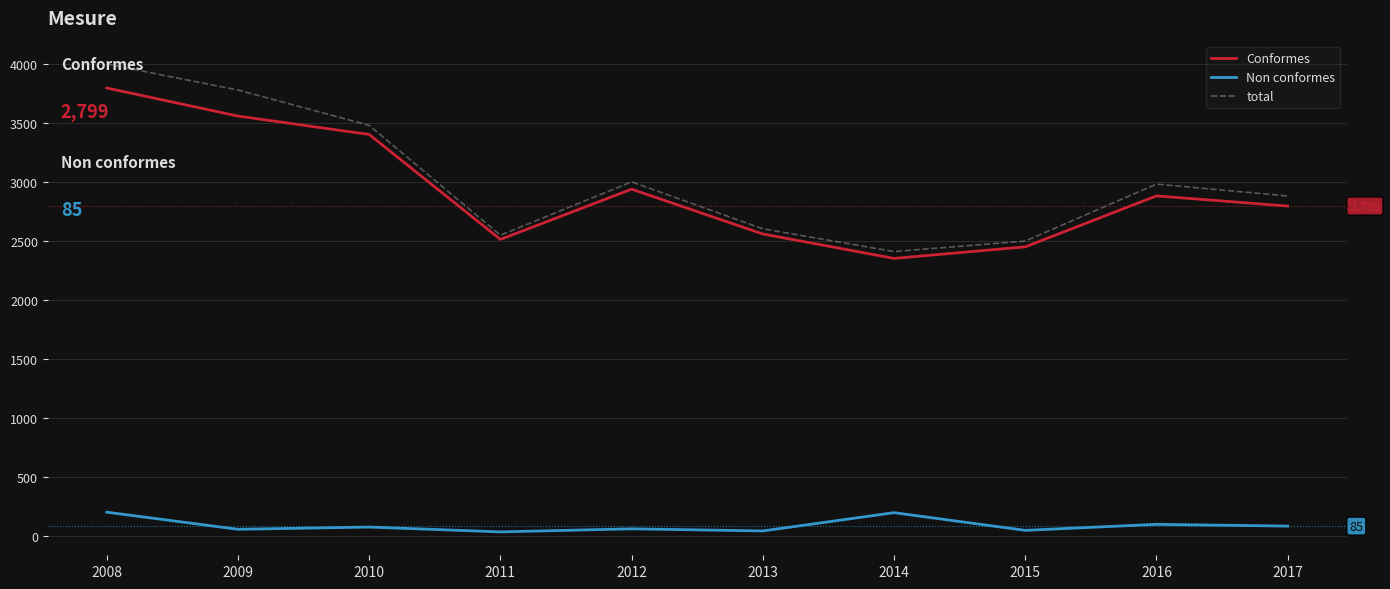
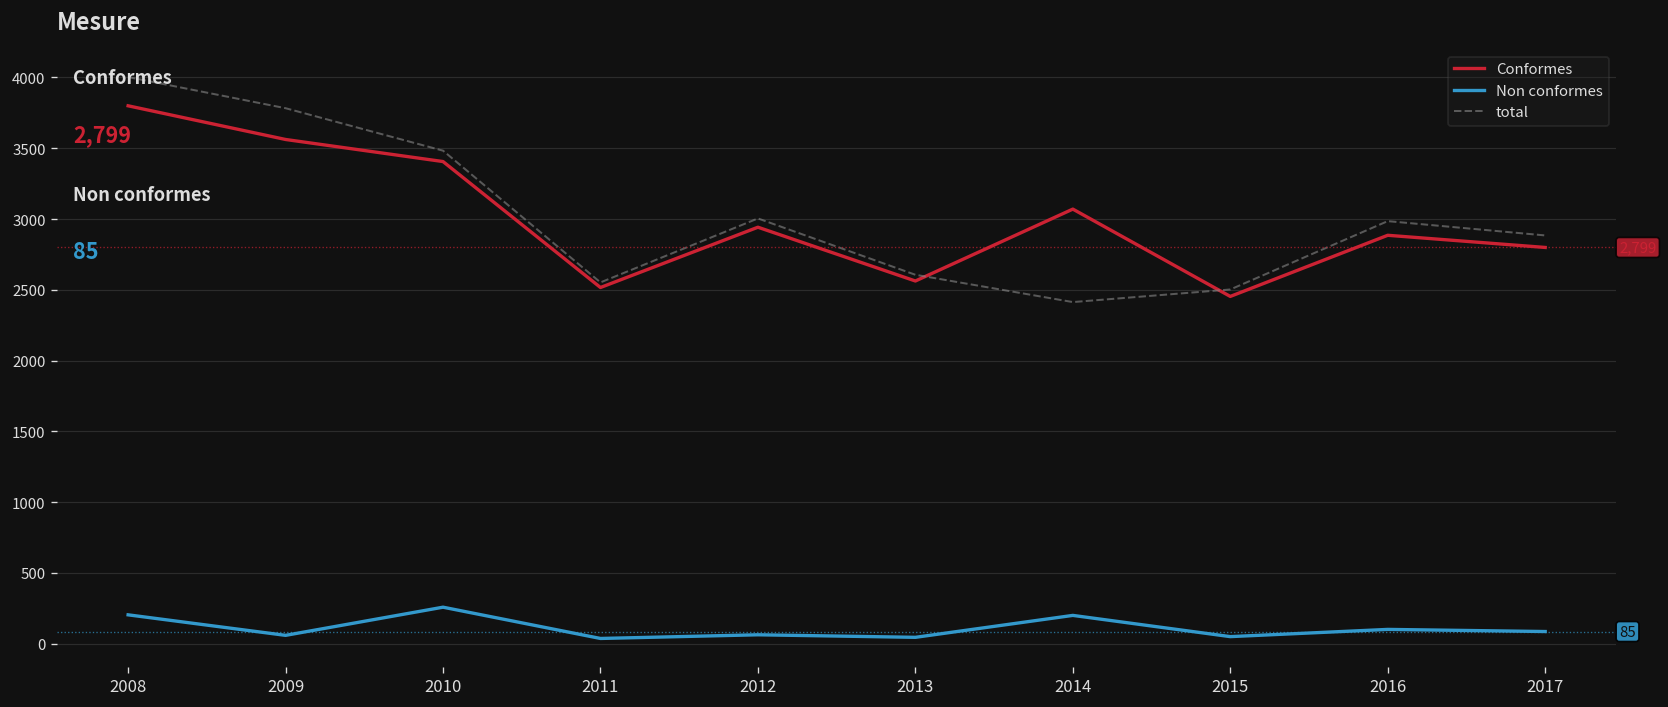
  {
    "Conformes": {
      "2009": 3560,
      "2010": 3410,
      "2011": 2520,
      "2012": 2940,
      "2013": 2560,
-     "2014": 2360,
+     "2014": 3070,
      "2015": 2450,
      "2016": 2890,
      "2017": 2800
    },
    "Non conformes": {
      "2008": 200,
      "2009": 60,
-     "2010": 80,
+     "2010": 260,
      "2011": 40,
      "2012": 60,
      "2013": 40,
      "2014": 200,
      "2015": 50,
      "2016": 100,
      "2017": 90
    },
    "total": {
      "2008": 4000,
      "2009": 3780,
      "2010": 3480,
      "2011": 2550,
      "2012": 3000,
      "2013": 2610,
      "2014": 2410,
      "2015": 2500,
      "2016": 2990,
      "2017": 2880
    }
  }
